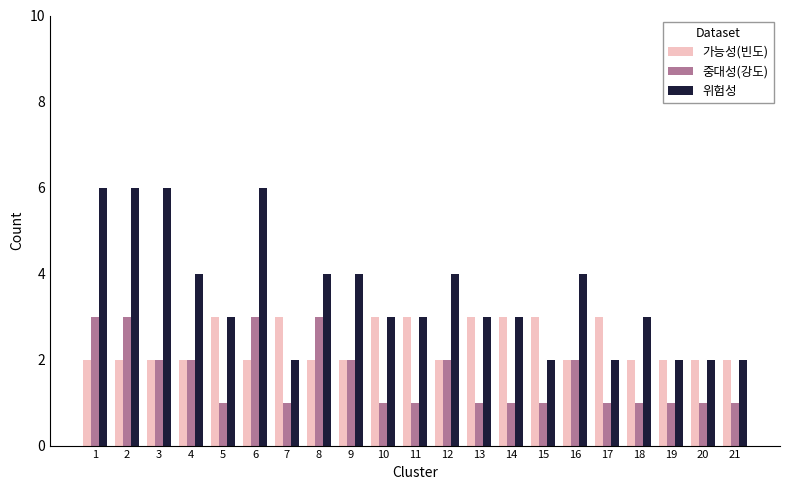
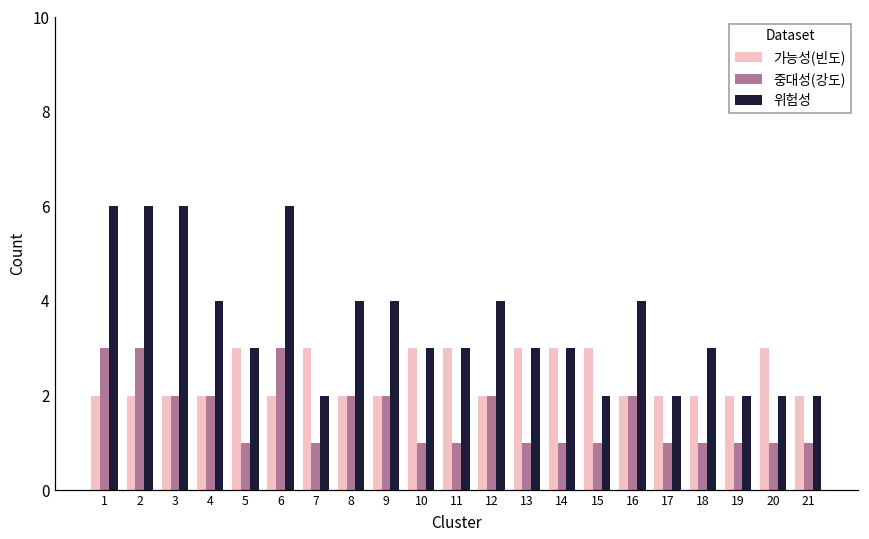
  {
    "가능성(빈도)": {
      "1": 2,
      "2": 2,
      "3": 2,
      "4": 2,
      "5": 3,
      "6": 2,
      "7": 3,
      "8": 2,
      "9": 2,
      "10": 3,
      "11": 3,
      "12": 2,
      "13": 3,
      "14": 3,
      "15": 3,
      "16": 2,
-     "17": 3,
+     "17": 2,
      "18": 2,
      "19": 2,
-     "20": 2,
+     "20": 3,
      "21": 2
    },
    "중대성(강도)": {
      "1": 3,
      "2": 3,
      "3": 2,
      "4": 2,
      "5": 1,
      "6": 3,
      "7": 1,
-     "8": 3,
+     "8": 2,
      "9": 2,
      "10": 1,
      "11": 1,
      "12": 2,
      "13": 1,
      "14": 1,
      "15": 1,
      "16": 2,
      "17": 1,
      "18": 1,
      "19": 1,
      "20": 1,
      "21": 1
    },
    "위험성": {
      "1": 6,
      "2": 6,
      "3": 6,
      "4": 4,
      "5": 3,
      "6": 6,
      "7": 2,
      "8": 4,
      "9": 4,
      "10": 3,
      "11": 3,
      "12": 4,
      "13": 3,
      "14": 3,
      "15": 2,
      "16": 4,
      "17": 2,
      "18": 3,
      "19": 2,
      "20": 2,
      "21": 2
    }
  }
